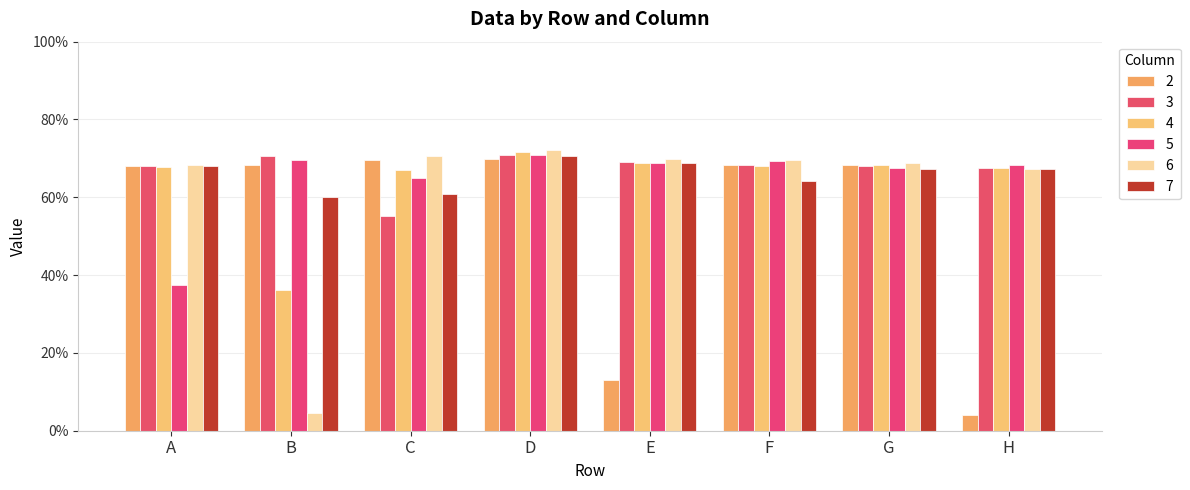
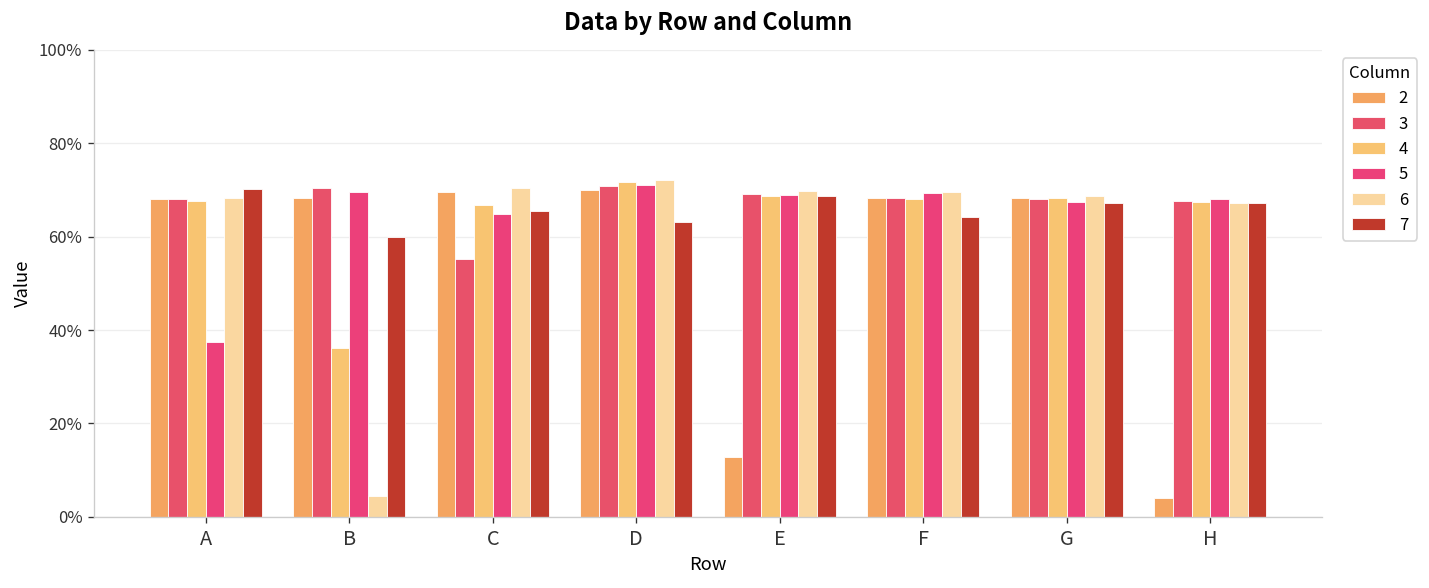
  {
    "7": {
-     "A": "68%",
+     "A": "70%",
      "B": "60%",
-     "C": "61%",
-     "D": "71%",
+     "C": "66%",
+     "D": "63%",
      "E": "69%",
      "F": "64%",
      "G": "67%",
      "H": "67%"
    }
  }
